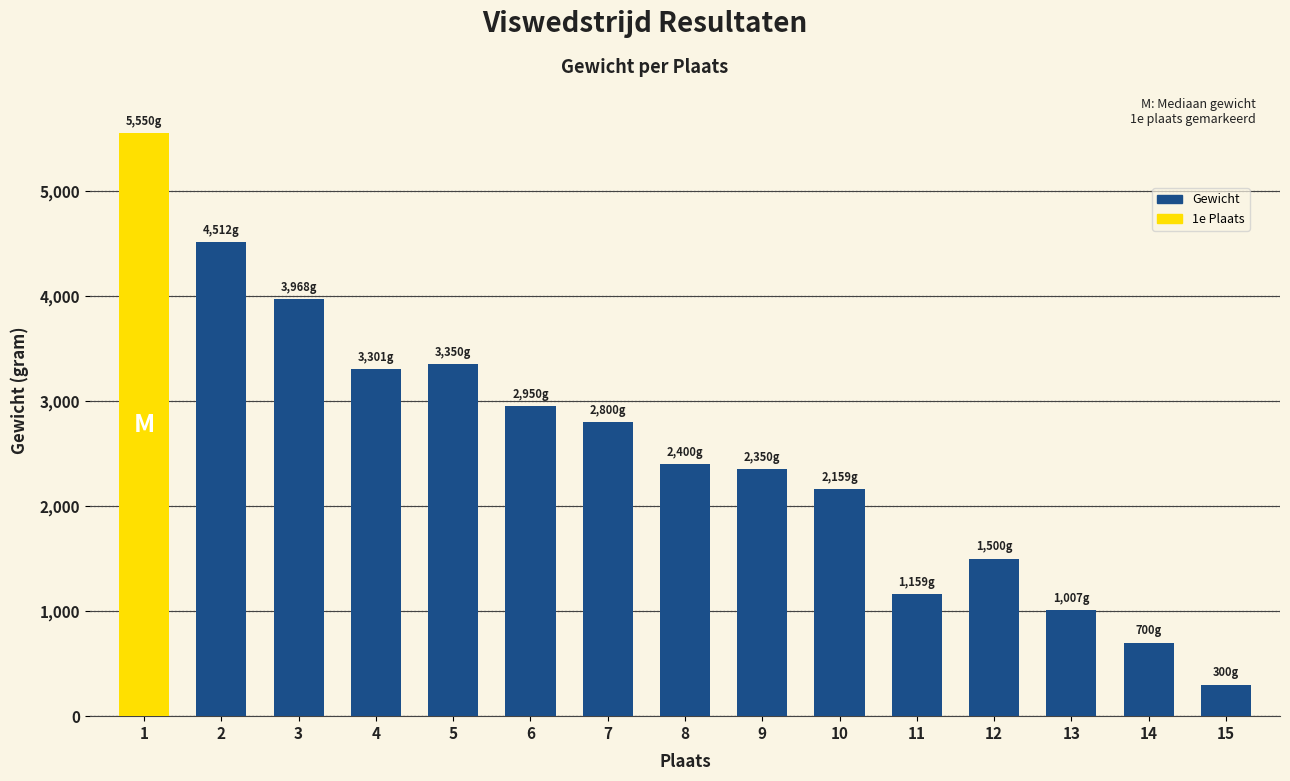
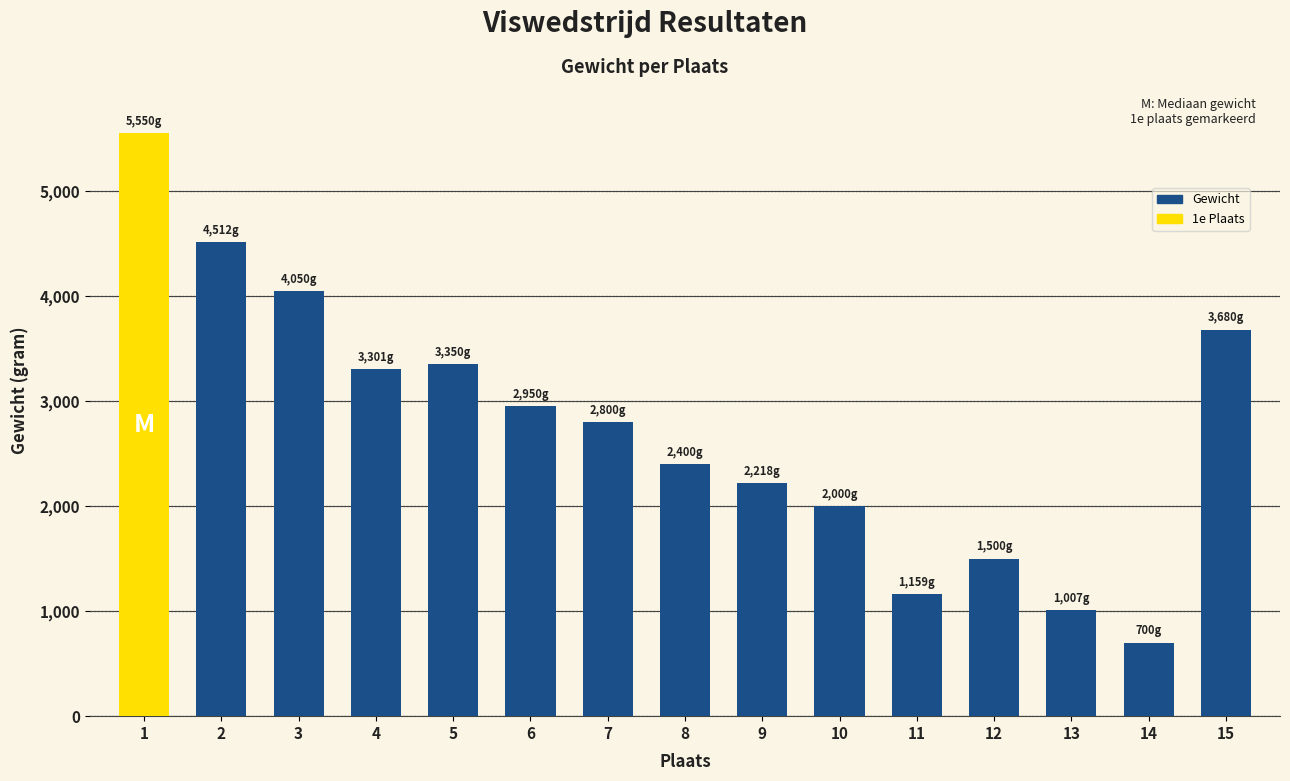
  {
    "1": "5,550g",
    "2": "4,512g",
-   "3": "3,968g",
+   "3": "4,050g",
    "4": "3,301g",
    "5": "3,350g",
    "6": "2,950g",
    "7": "2,800g",
    "8": "2,400g",
-   "9": "2,350g",
-   "10": "2,159g",
+   "9": "2,218g",
+   "10": "2,000g",
    "11": "1,159g",
    "12": "1,500g",
    "13": "1,007g",
    "14": "700g",
-   "15": "300g"
+   "15": "3,680g"
  }
